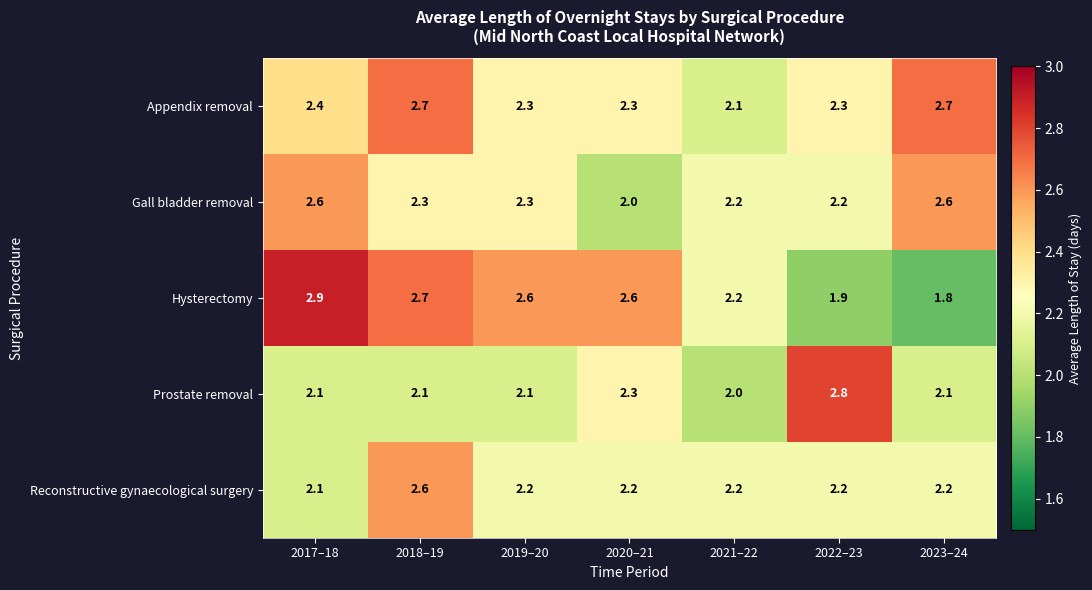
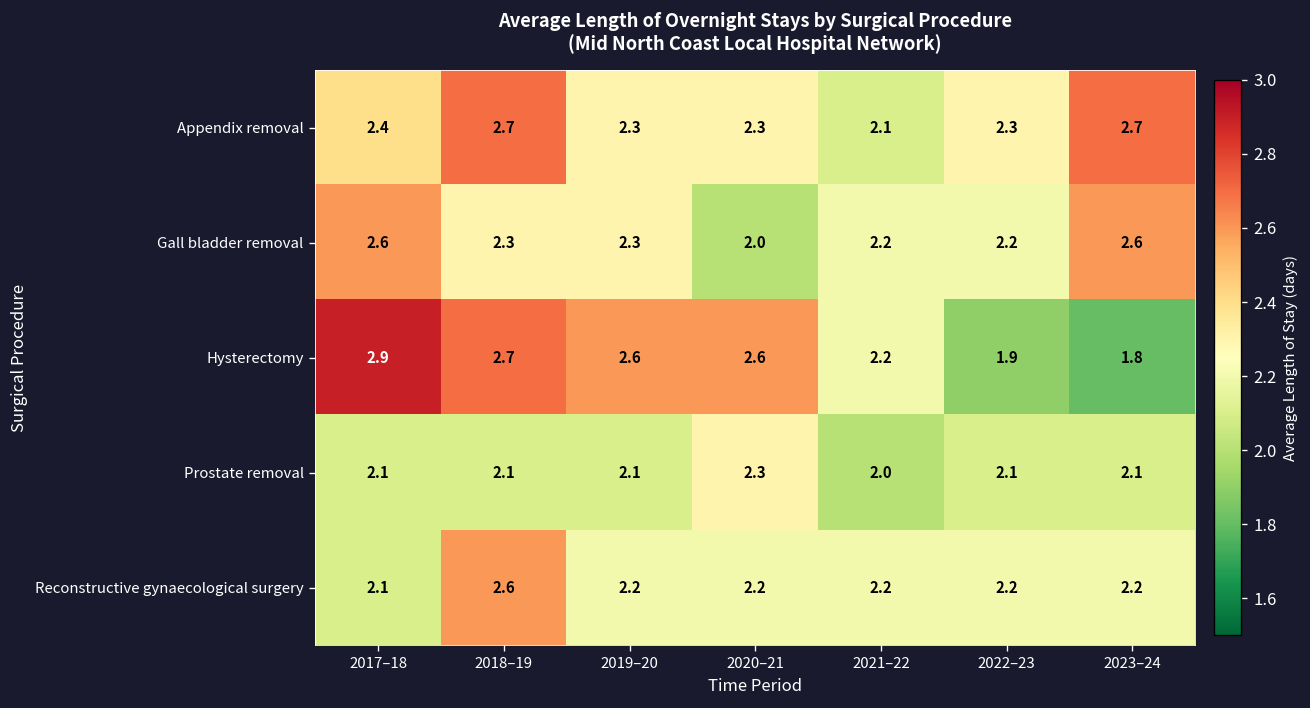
  {
    "Appendix removal": {
      "2017–18": 2.4,
      "2018–19": 2.7,
      "2019–20": 2.3,
      "2020–21": 2.3,
      "2021–22": 2.1,
      "2022–23": 2.3,
      "2023–24": 2.7
    },
    "Gall bladder removal": {
      "2017–18": 2.6,
      "2018–19": 2.3,
      "2019–20": 2.3,
      "2020–21": 2.0,
      "2021–22": 2.2,
      "2022–23": 2.2,
      "2023–24": 2.6
    },
    "Hysterectomy": {
      "2017–18": 2.9,
      "2018–19": 2.7,
      "2019–20": 2.6,
      "2020–21": 2.6,
      "2021–22": 2.2,
      "2022–23": 1.9,
      "2023–24": 1.8
    },
    "Prostate removal": {
      "2017–18": 2.1,
      "2018–19": 2.1,
      "2019–20": 2.1,
      "2020–21": 2.3,
      "2021–22": 2.0,
-     "2022–23": 2.8,
+     "2022–23": 2.1,
      "2023–24": 2.1
    },
    "Reconstructive gynaecological surgery": {
      "2017–18": 2.1,
      "2018–19": 2.6,
      "2019–20": 2.2,
      "2020–21": 2.2,
      "2021–22": 2.2,
      "2022–23": 2.2,
      "2023–24": 2.2
    }
  }
